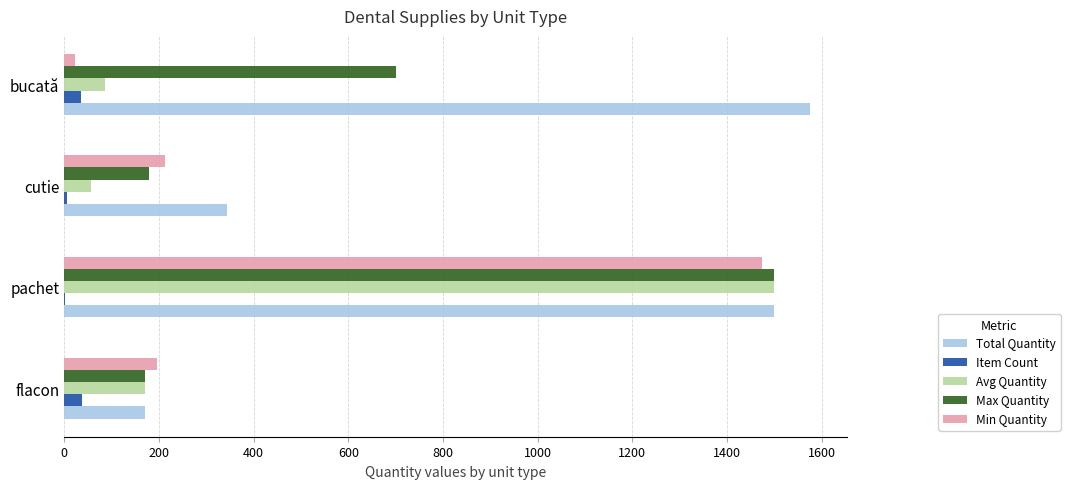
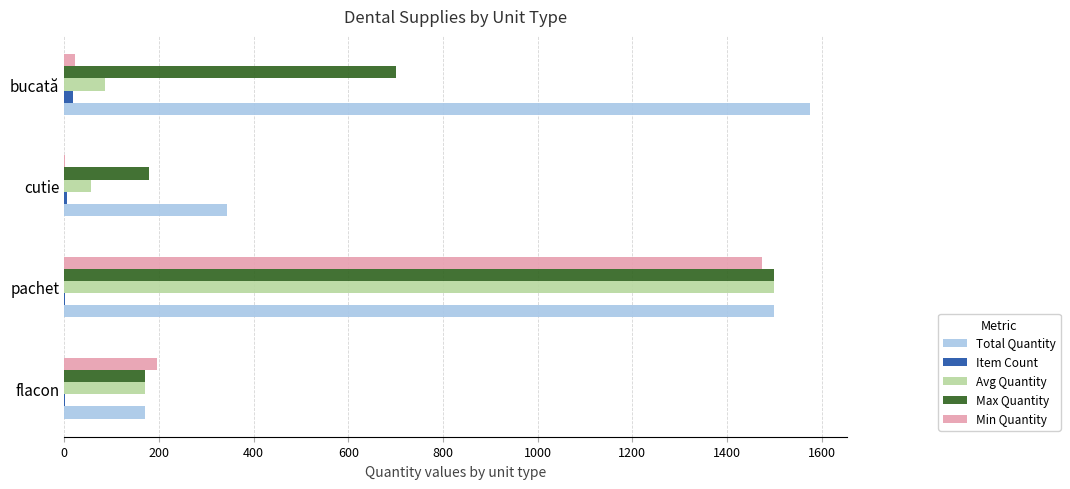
  {
    "Total Quantity": {
      "bucată": 1580,
      "cutie": 340,
      "pachet": 1500,
      "flacon": 170
    },
    "Item Count": {
-     "bucată": 40,
+     "bucată": 20,
      "cutie": 10,
-     "flacon": 40
+     "flacon": 0
    },
    "Avg Quantity": {
      "bucată": 90,
      "cutie": 60,
      "pachet": 1500,
      "flacon": 170
    },
    "Max Quantity": {
      "bucată": 700,
      "cutie": 180,
      "pachet": 1500,
      "flacon": 170
    },
    "Min Quantity": {
      "bucată": 20,
-     "cutie": 210,
+     "cutie": 0,
      "pachet": 1470,
      "flacon": 200
    }
  }
